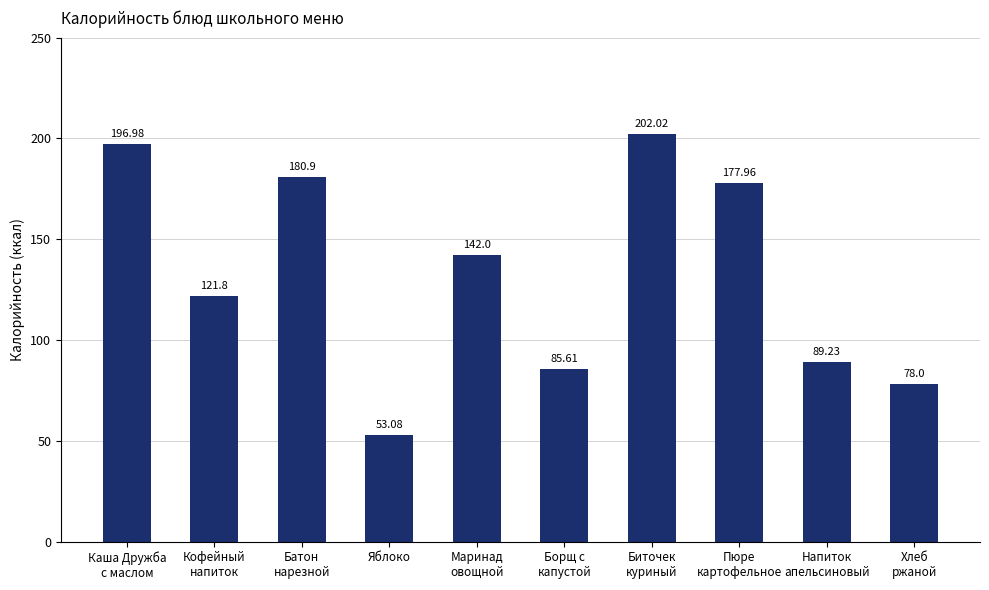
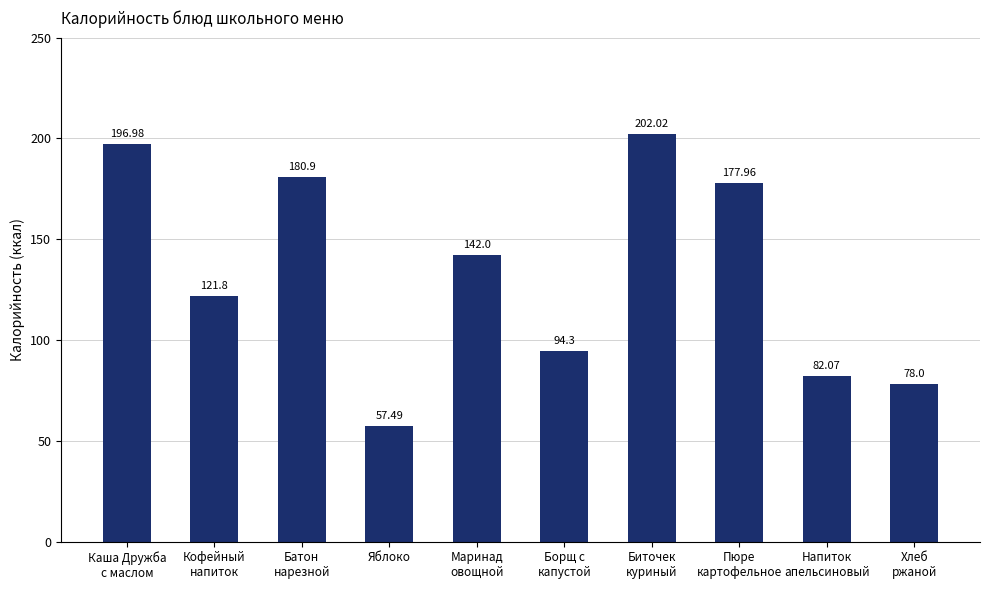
  {
    "Каша Дружба с маслом": 196.98,
    "Кофейный напиток": 121.8,
    "Батон нарезной": 180.9,
-   "Яблоко": 53.08,
+   "Яблоко": 57.49,
    "Маринад овощной": 142.0,
-   "Борщ с капустой": 85.61,
+   "Борщ с капустой": 94.3,
    "Биточек куриный": 202.02,
    "Пюре картофельное": 177.96,
-   "Напиток апельсиновый": 89.23,
+   "Напиток апельсиновый": 82.07,
    "Хлеб ржаной": 78.0
  }
